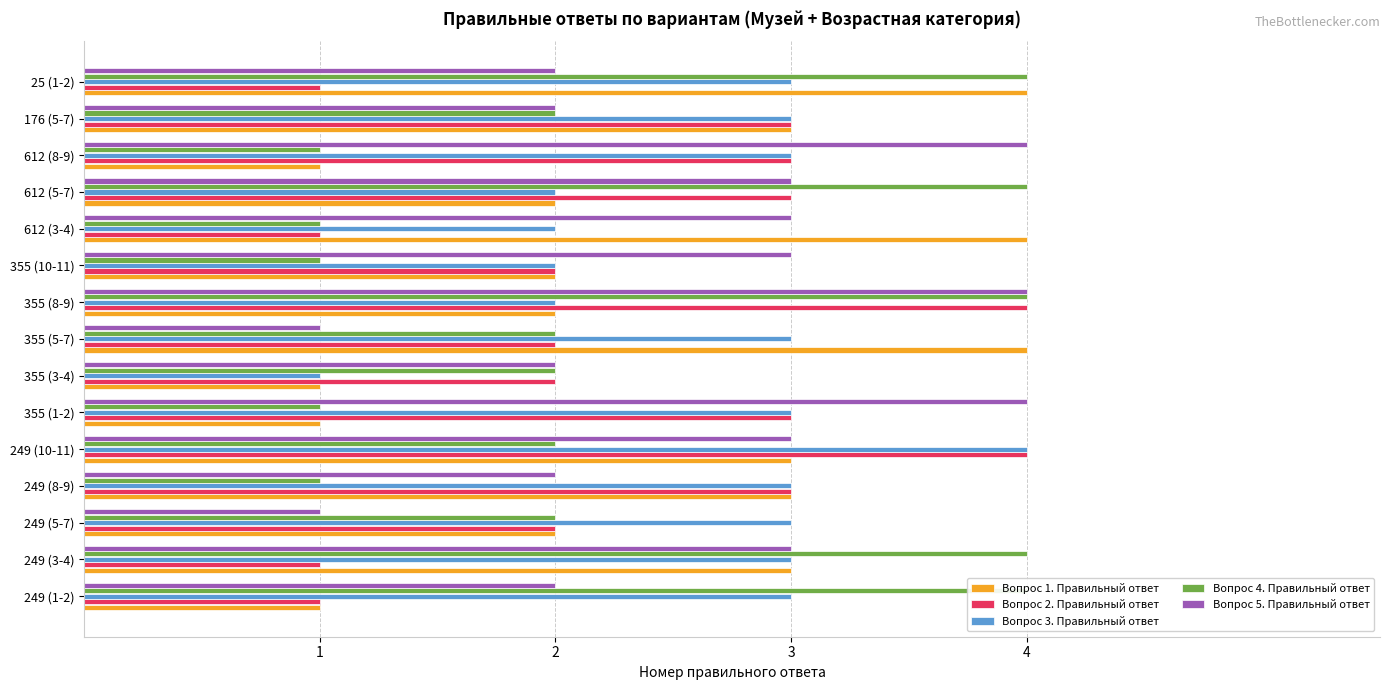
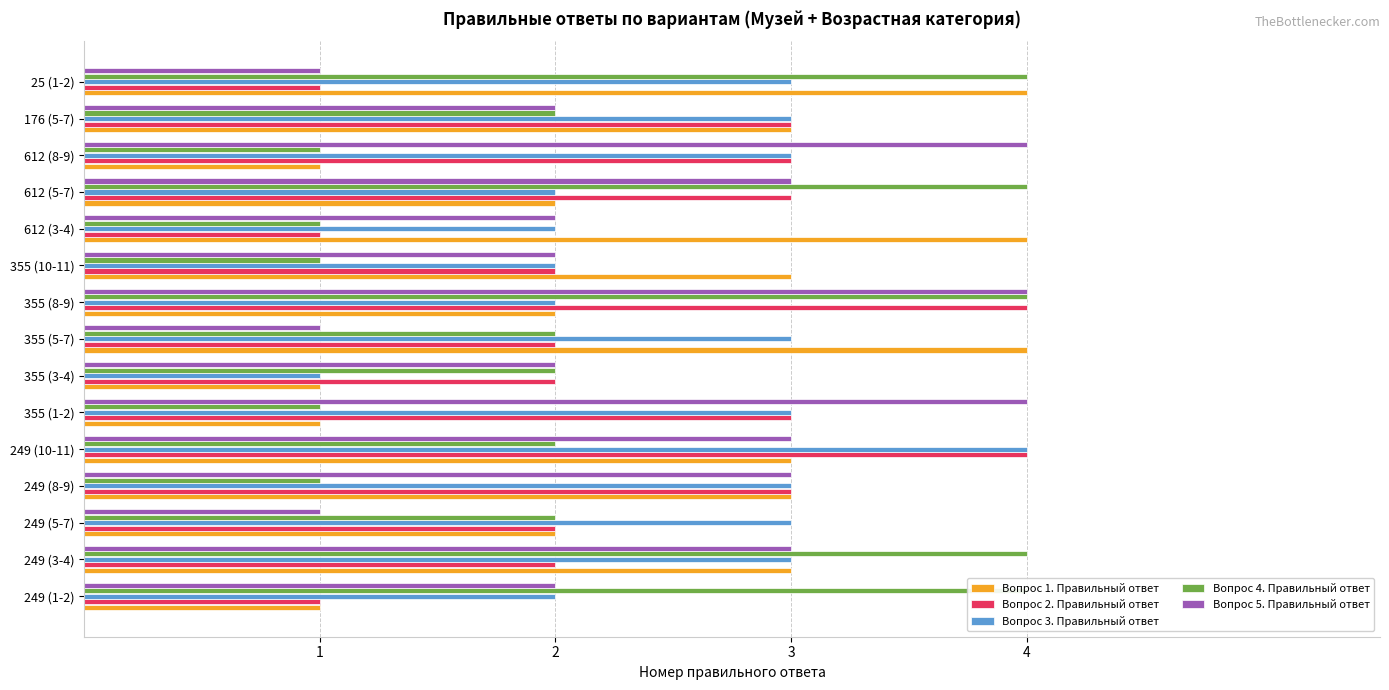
  {
    "Вопрос 1. Правильный ответ": {
      "25 (1-2)": 4,
      "176 (5-7)": 3,
      "612 (8-9)": 1,
      "612 (5-7)": 2,
      "612 (3-4)": 4,
-     "355 (10-11)": 2,
+     "355 (10-11)": 3,
      "355 (8-9)": 2,
      "355 (5-7)": 4,
      "355 (3-4)": 1,
      "355 (1-2)": 1,
      "249 (10-11)": 3,
      "249 (8-9)": 3,
      "249 (5-7)": 2,
      "249 (3-4)": 3,
      "249 (1-2)": 1
    },
    "Вопрос 2. Правильный ответ": {
      "25 (1-2)": 1,
      "176 (5-7)": 3,
      "612 (8-9)": 3,
      "612 (5-7)": 3,
      "612 (3-4)": 1,
      "355 (10-11)": 2,
      "355 (8-9)": 4,
      "355 (5-7)": 2,
      "355 (3-4)": 2,
      "355 (1-2)": 3,
      "249 (10-11)": 4,
      "249 (8-9)": 3,
      "249 (5-7)": 2,
-     "249 (3-4)": 1,
+     "249 (3-4)": 2,
      "249 (1-2)": 1
    },
    "Вопрос 3. Правильный ответ": {
      "25 (1-2)": 3,
      "176 (5-7)": 3,
      "612 (8-9)": 3,
      "612 (5-7)": 2,
      "612 (3-4)": 2,
      "355 (10-11)": 2,
      "355 (8-9)": 2,
      "355 (5-7)": 3,
      "355 (3-4)": 1,
      "355 (1-2)": 3,
      "249 (10-11)": 4,
      "249 (8-9)": 3,
      "249 (5-7)": 3,
      "249 (3-4)": 3,
-     "249 (1-2)": 3
+     "249 (1-2)": 2
    },
    "Вопрос 4. Правильный ответ": {
      "25 (1-2)": 4,
      "176 (5-7)": 2,
      "612 (8-9)": 1,
      "612 (5-7)": 4,
      "612 (3-4)": 1,
      "355 (10-11)": 1,
      "355 (8-9)": 4,
      "355 (5-7)": 2,
      "355 (3-4)": 2,
      "355 (1-2)": 1,
      "249 (10-11)": 2,
      "249 (8-9)": 1,
      "249 (5-7)": 2,
      "249 (3-4)": 4
    },
    "Вопрос 5. Правильный ответ": {
-     "25 (1-2)": 2,
+     "25 (1-2)": 1,
      "176 (5-7)": 2,
      "612 (8-9)": 4,
      "612 (5-7)": 3,
-     "612 (3-4)": 3,
-     "355 (10-11)": 3,
+     "612 (3-4)": 2,
+     "355 (10-11)": 2,
      "355 (8-9)": 4,
      "355 (5-7)": 1,
      "355 (3-4)": 2,
      "355 (1-2)": 4,
      "249 (10-11)": 3,
-     "249 (8-9)": 2,
+     "249 (8-9)": 3,
      "249 (5-7)": 1,
      "249 (3-4)": 3,
      "249 (1-2)": 2
    }
  }
